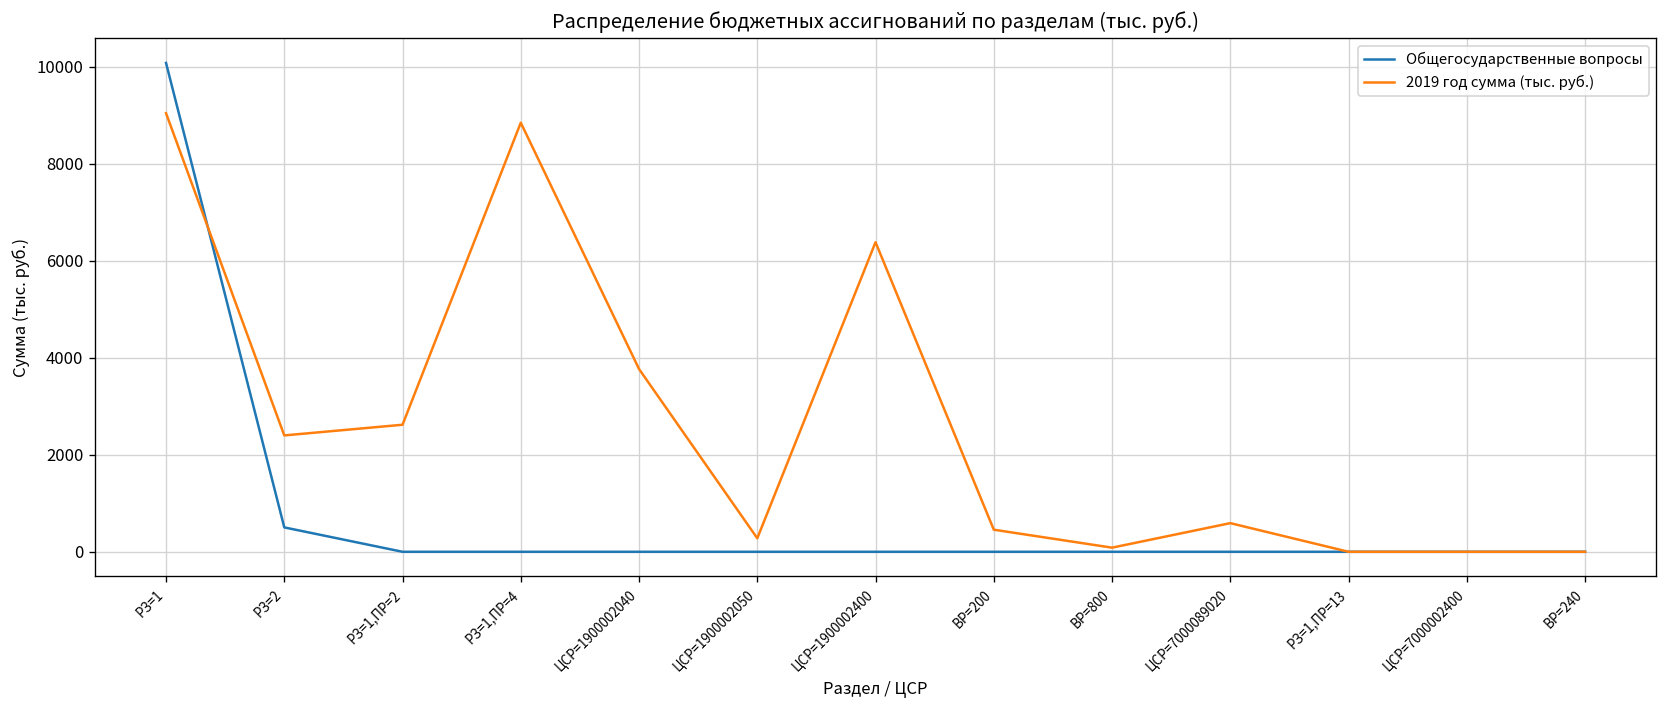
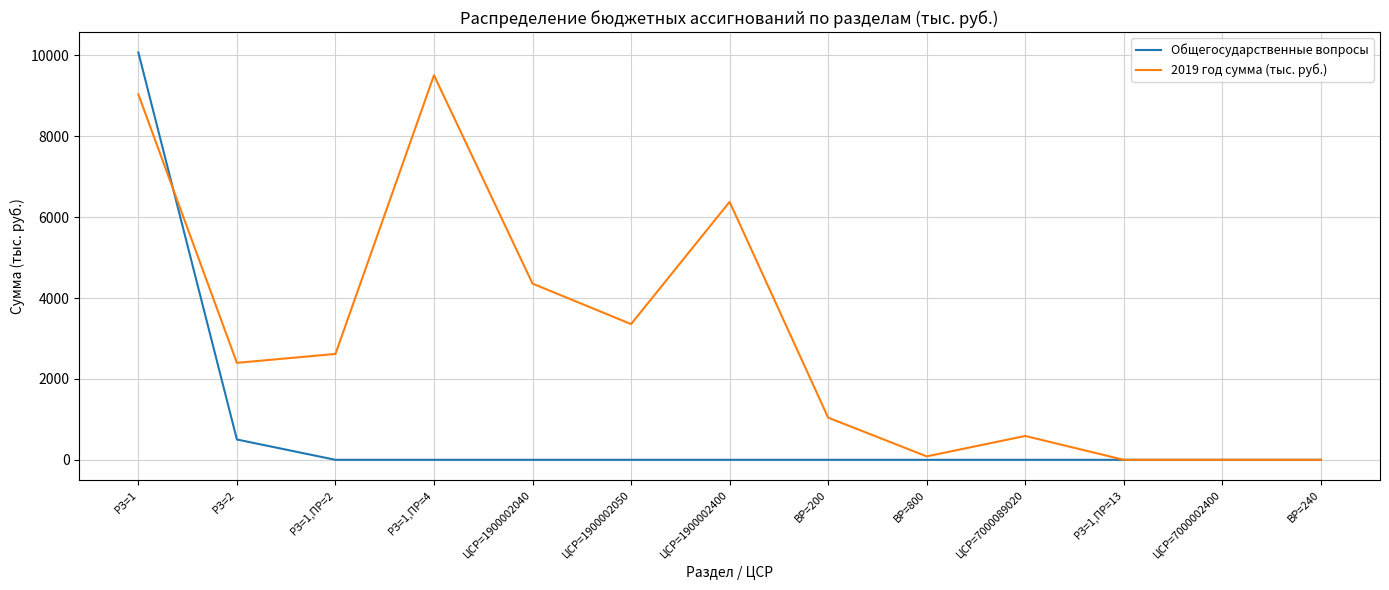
  {
    "Общегосударственные вопросы": {
      "РЗ=1": 10100,
      "РЗ=2": 500,
      "РЗ=1,ПР=2": 0,
      "РЗ=1,ПР=4": 0,
      "ЦСР=1900002040": 0,
      "ЦСР=1900002050": 0,
      "ЦСР=1900002400": 0,
      "ВР=200": 0,
      "ВР=800": 0,
      "ЦСР=7000089020": 0
    },
    "2019 год сумма (тыс. руб.)": {
      "РЗ=1": 9000,
      "РЗ=2": 2400,
      "РЗ=1,ПР=2": 2600,
-     "РЗ=1,ПР=4": 8800,
-     "ЦСР=1900002040": 3800,
-     "ЦСР=1900002050": 300,
+     "РЗ=1,ПР=4": 9500,
+     "ЦСР=1900002040": 4400,
+     "ЦСР=1900002050": 3400,
      "ЦСР=1900002400": 6400,
-     "ВР=200": 500,
+     "ВР=200": 1000,
      "ВР=800": 100,
      "ЦСР=7000089020": 600
    }
  }
